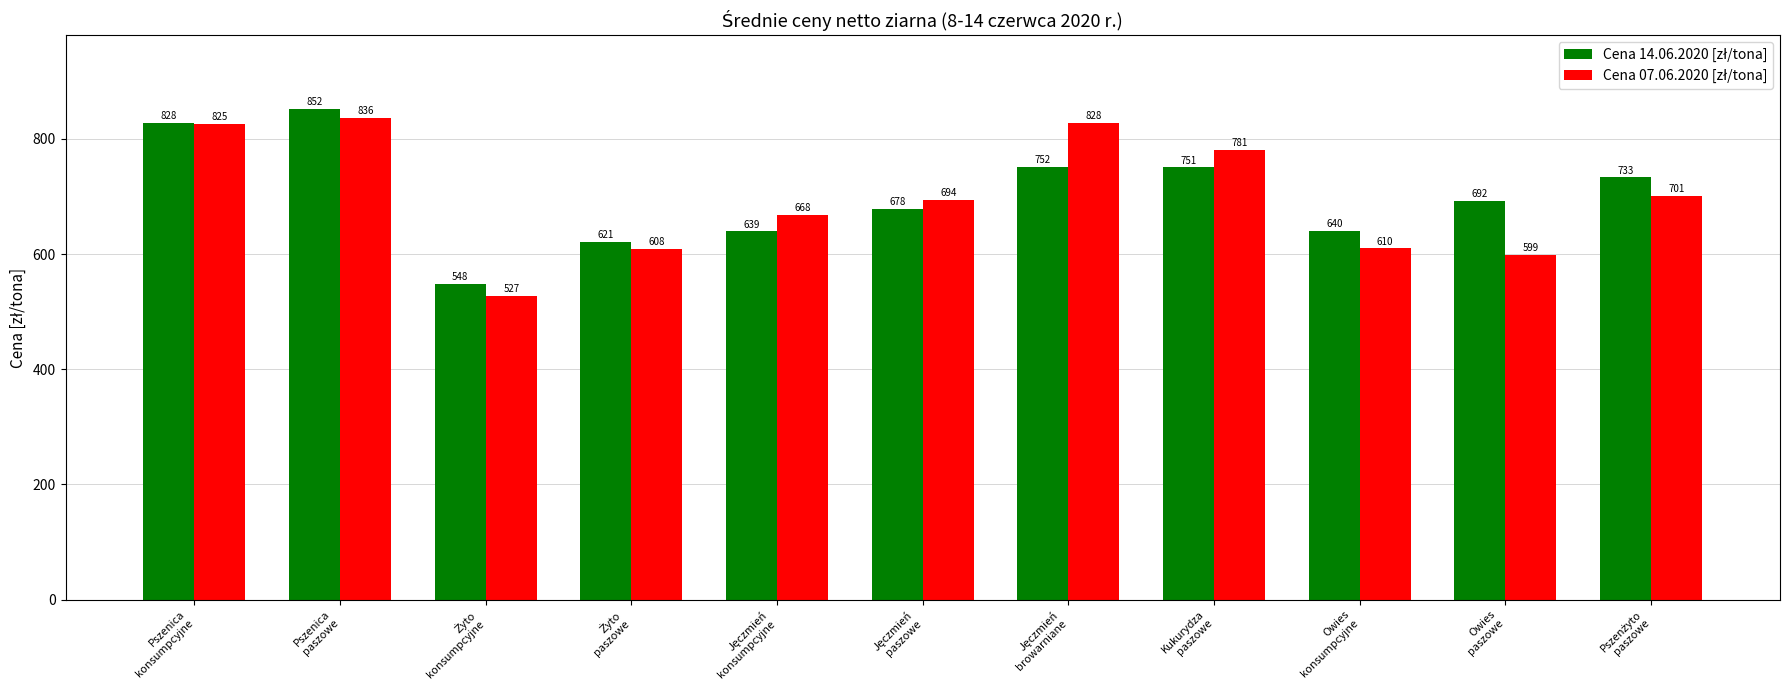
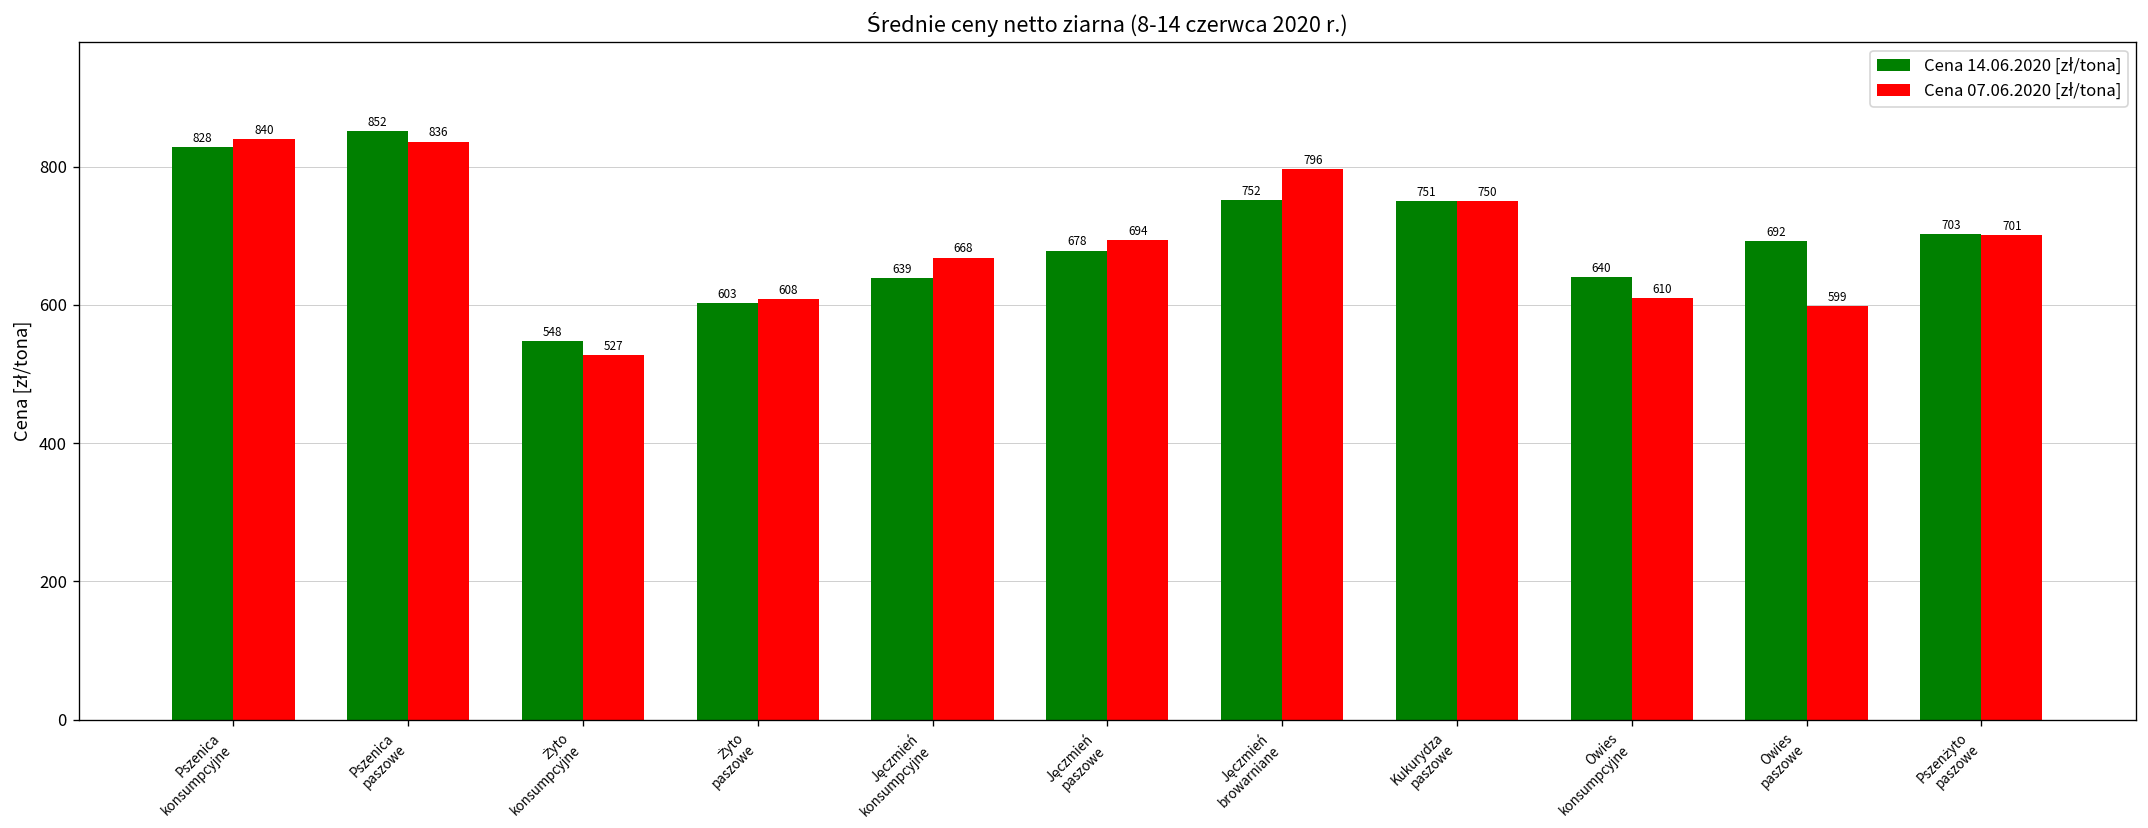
  {
    "Cena 14.06.2020 [zł/tona]": {
      "Pszenica konsumpcyjne": 828,
      "Pszenica paszowe": 852,
      "Żyto konsumpcyjne": 548,
-     "Żyto paszowe": 621,
+     "Żyto paszowe": 603,
      "Jęczmień konsumpcyjne": 639,
      "Jęczmień paszowe": 678,
      "Jęczmień browarniane": 752,
      "Kukurydza paszowe": 751,
      "Owies konsumpcyjne": 640,
      "Owies paszowe": 692,
-     "Pszenżyto paszowe": 733
+     "Pszenżyto paszowe": 703
    },
    "Cena 07.06.2020 [zł/tona]": {
-     "Pszenica konsumpcyjne": 825,
+     "Pszenica konsumpcyjne": 840,
      "Pszenica paszowe": 836,
      "Żyto konsumpcyjne": 527,
      "Żyto paszowe": 608,
      "Jęczmień konsumpcyjne": 668,
      "Jęczmień paszowe": 694,
-     "Jęczmień browarniane": 828,
-     "Kukurydza paszowe": 781,
+     "Jęczmień browarniane": 796,
+     "Kukurydza paszowe": 750,
      "Owies konsumpcyjne": 610,
      "Owies paszowe": 599,
      "Pszenżyto paszowe": 701
    }
  }
